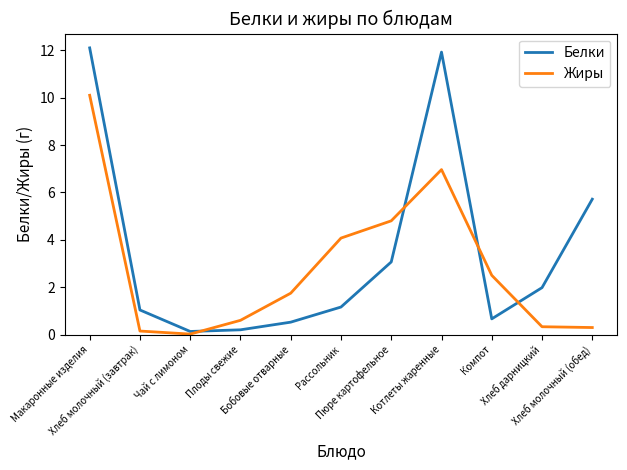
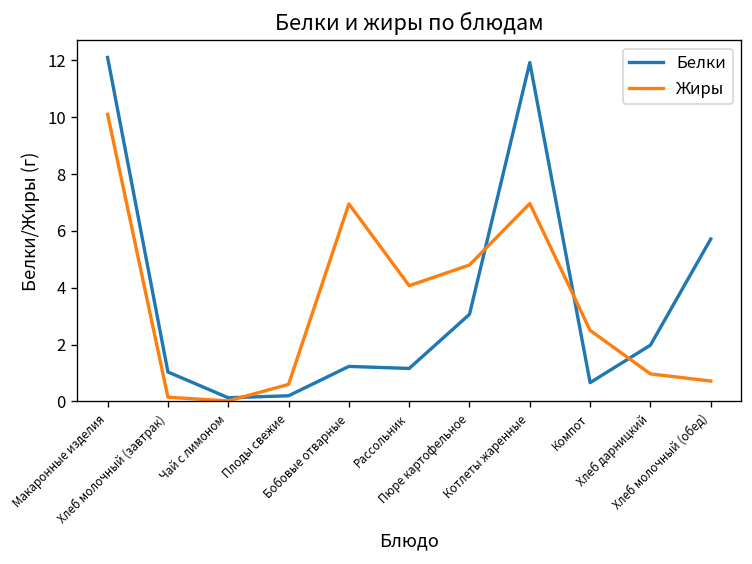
  {
    "Белки": {
      "Макаронные изделия": 12.1,
      "Хлеб молочный (завтрак)": 1.0,
      "Чай с лимоном": 0.1,
      "Плоды свежие": 0.2,
-     "Бобовые отварные": 0.5,
+     "Бобовые отварные": 1.2,
      "Рассольник": 1.2,
      "Пюре картофельное": 3.1,
      "Котлеты жаренные": 11.9,
      "Компот": 0.7,
      "Хлеб дарницкий": 2.0,
      "Хлеб молочный (обед)": 5.7
    },
    "Жиры": {
      "Макаронные изделия": 10.1,
      "Хлеб молочный (завтрак)": 0.1,
      "Чай с лимоном": 0.0,
      "Плоды свежие": 0.6,
-     "Бобовые отварные": 1.7,
+     "Бобовые отварные": 7.0,
      "Рассольник": 4.1,
      "Пюре картофельное": 4.8,
      "Котлеты жаренные": 7.0,
      "Компот": 2.5,
-     "Хлеб дарницкий": 0.3,
-     "Хлеб молочный (обед)": 0.3
+     "Хлеб дарницкий": 1.0,
+     "Хлеб молочный (обед)": 0.7
    }
  }
